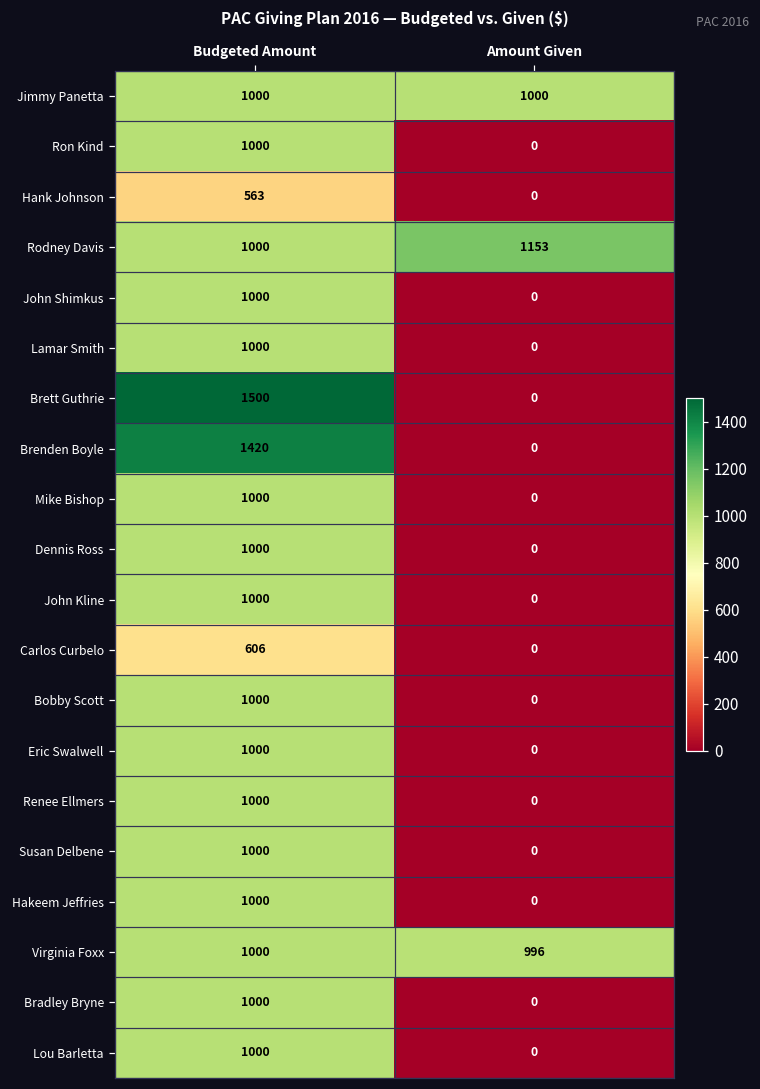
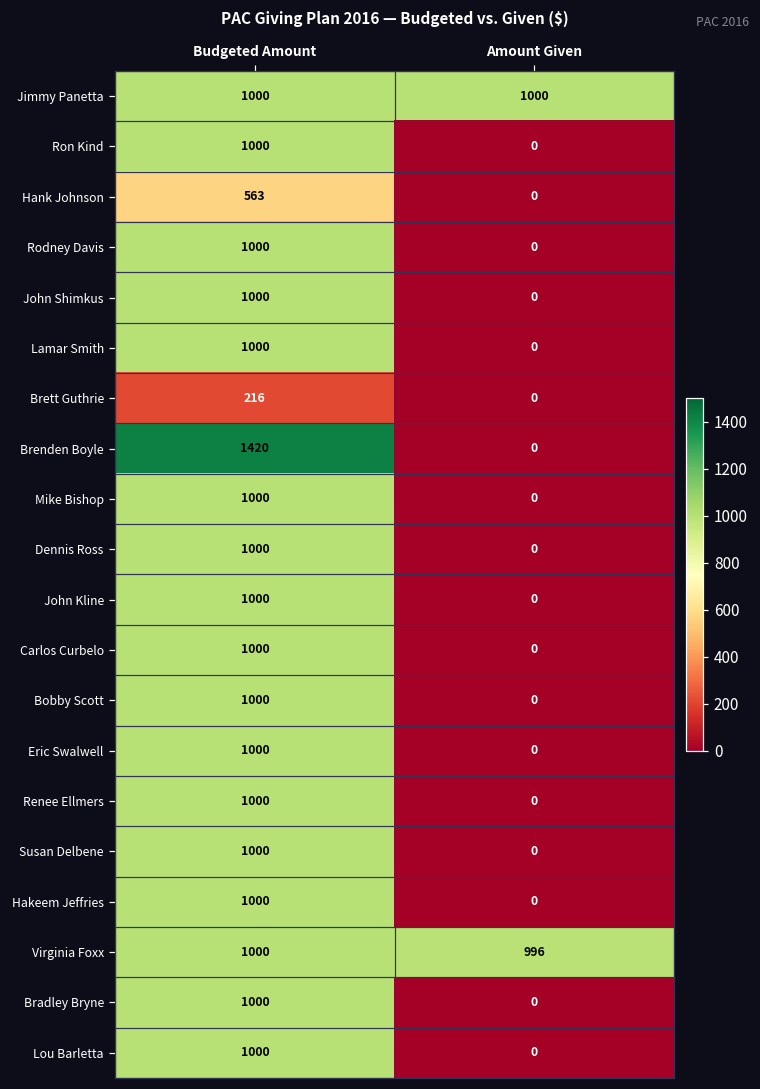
  {
    "Jimmy Panetta": {
      "Budgeted Amount": 1000,
      "Amount Given": 1000
    },
    "Ron Kind": {
      "Budgeted Amount": 1000,
      "Amount Given": 0
    },
    "Hank Johnson": {
      "Budgeted Amount": 563,
      "Amount Given": 0
    },
    "Rodney Davis": {
      "Budgeted Amount": 1000,
-     "Amount Given": 1153
+     "Amount Given": 0
    },
    "John Shimkus": {
      "Budgeted Amount": 1000,
      "Amount Given": 0
    },
    "Lamar Smith": {
      "Budgeted Amount": 1000,
      "Amount Given": 0
    },
    "Brett Guthrie": {
-     "Budgeted Amount": 1500,
+     "Budgeted Amount": 216,
      "Amount Given": 0
    },
    "Brenden Boyle": {
      "Budgeted Amount": 1420,
      "Amount Given": 0
    },
    "Mike Bishop": {
      "Budgeted Amount": 1000,
      "Amount Given": 0
    },
    "Dennis Ross": {
      "Budgeted Amount": 1000,
      "Amount Given": 0
    },
    "John Kline": {
      "Budgeted Amount": 1000,
      "Amount Given": 0
    },
    "Carlos Curbelo": {
-     "Budgeted Amount": 606,
+     "Budgeted Amount": 1000,
      "Amount Given": 0
    },
    "Bobby Scott": {
      "Budgeted Amount": 1000,
      "Amount Given": 0
    },
    "Eric Swalwell": {
      "Budgeted Amount": 1000,
      "Amount Given": 0
    },
    "Renee Ellmers": {
      "Budgeted Amount": 1000,
      "Amount Given": 0
    },
    "Susan Delbene": {
      "Budgeted Amount": 1000,
      "Amount Given": 0
    },
    "Hakeem Jeffries": {
      "Budgeted Amount": 1000,
      "Amount Given": 0
    },
    "Virginia Foxx": {
      "Budgeted Amount": 1000,
      "Amount Given": 996
    },
    "Bradley Bryne": {
      "Budgeted Amount": 1000,
      "Amount Given": 0
    },
    "Lou Barletta": {
      "Budgeted Amount": 1000,
      "Amount Given": 0
    }
  }
